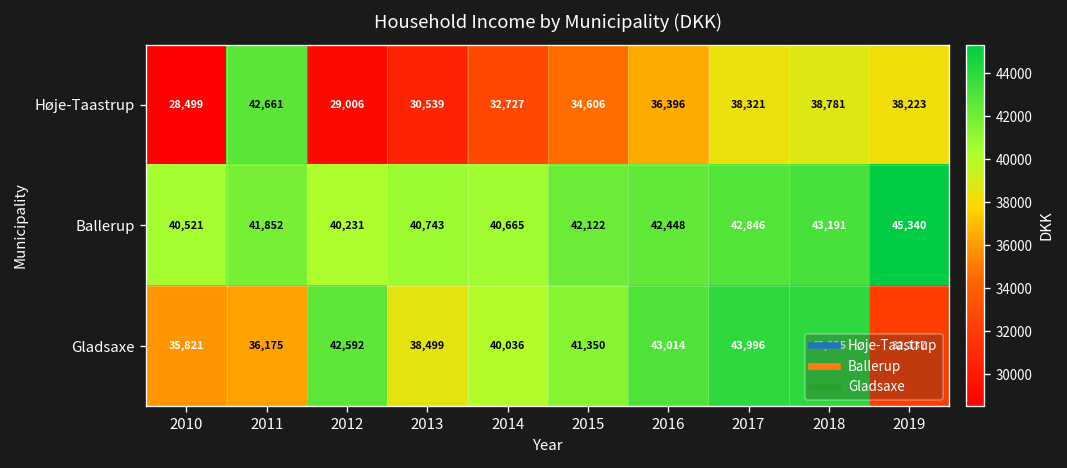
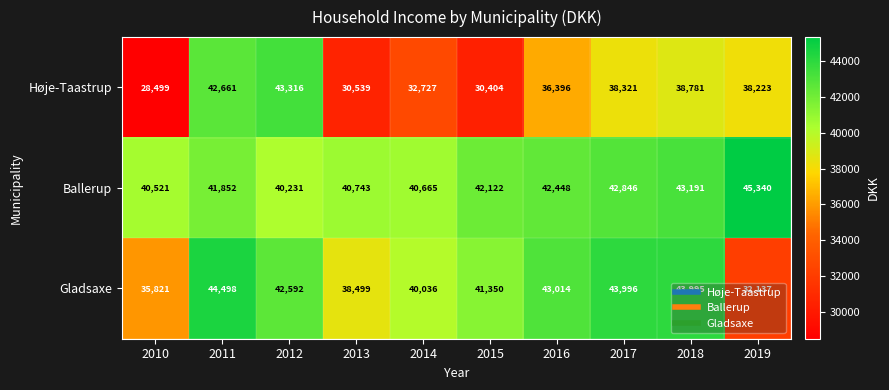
  {
    "Høje-Taastrup": {
      "2010": "28,499",
      "2011": "42,661",
-     "2012": "29,006",
+     "2012": "43,316",
      "2013": "30,539",
      "2014": "32,727",
-     "2015": "34,606",
+     "2015": "30,404",
      "2016": "36,396",
      "2017": "38,321",
      "2018": "38,781",
      "2019": "38,223"
    },
    "Ballerup": {
      "2010": "40,521",
      "2011": "41,852",
      "2012": "40,231",
      "2013": "40,743",
      "2014": "40,665",
      "2015": "42,122",
      "2016": "42,448",
      "2017": "42,846",
      "2018": "43,191",
      "2019": "45,340"
    },
    "Gladsaxe": {
      "2010": "35,821",
-     "2011": "36,175",
+     "2011": "44,498",
      "2012": "42,592",
      "2013": "38,499",
      "2014": "40,036",
      "2015": "41,350",
      "2016": "43,014",
      "2017": "43,996"
    }
  }
